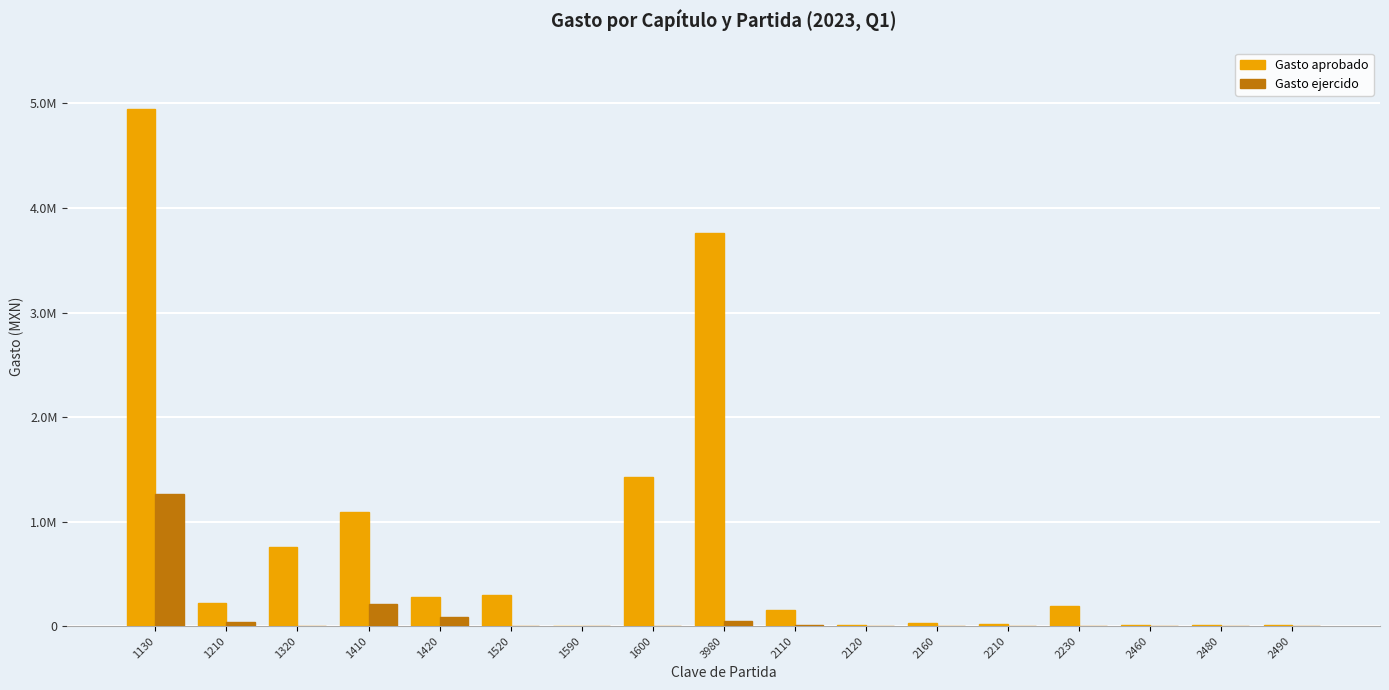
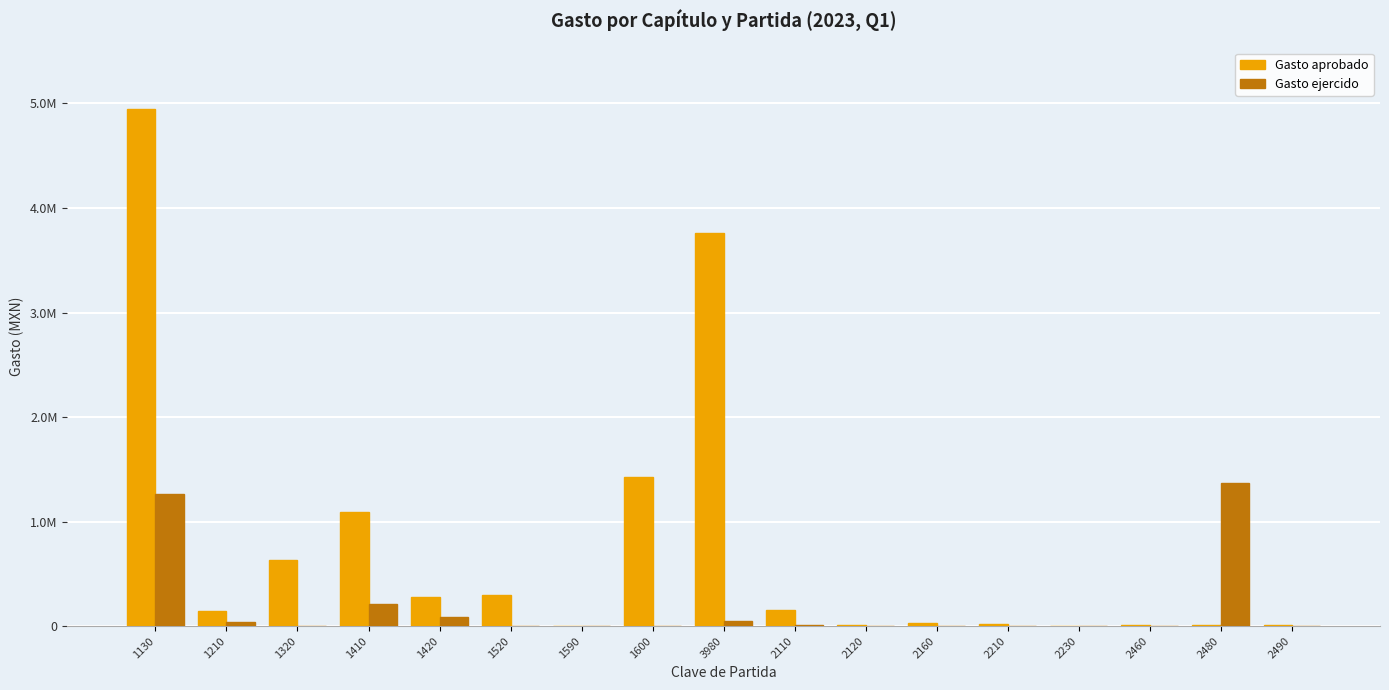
  {
    "Gasto aprobado": {
      "1130": 4940000,
-     "1210": 220000,
-     "1320": 750000,
+     "1210": 140000,
+     "1320": 630000,
      "1410": 1090000,
      "1420": 280000,
      "1520": 300000,
      "1600": 1430000,
      "3980": 3760000,
      "2110": 160000,
      "2160": 30000,
-     "2230": 190000
+     "2230": 0
    },
    "Gasto ejercido": {
      "1130": 1260000,
      "1210": 40000,
      "1410": 210000,
      "1420": 80000,
      "1520": 0,
      "1590": 0,
      "1600": 0,
      "3980": 50000,
      "2120": 0,
      "2230": 0,
-     "2480": 0,
+     "2480": 1370000,
      "2490": 0
    }
  }
